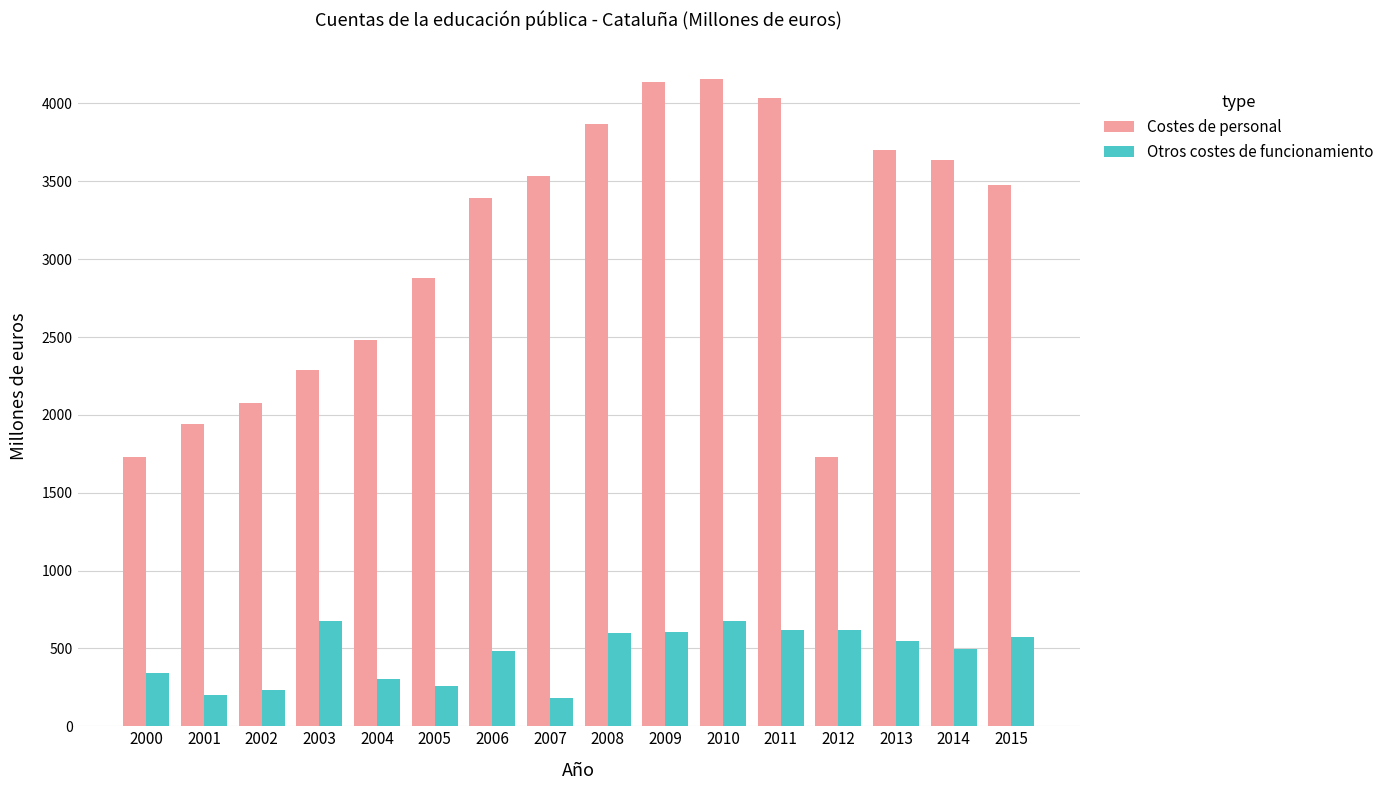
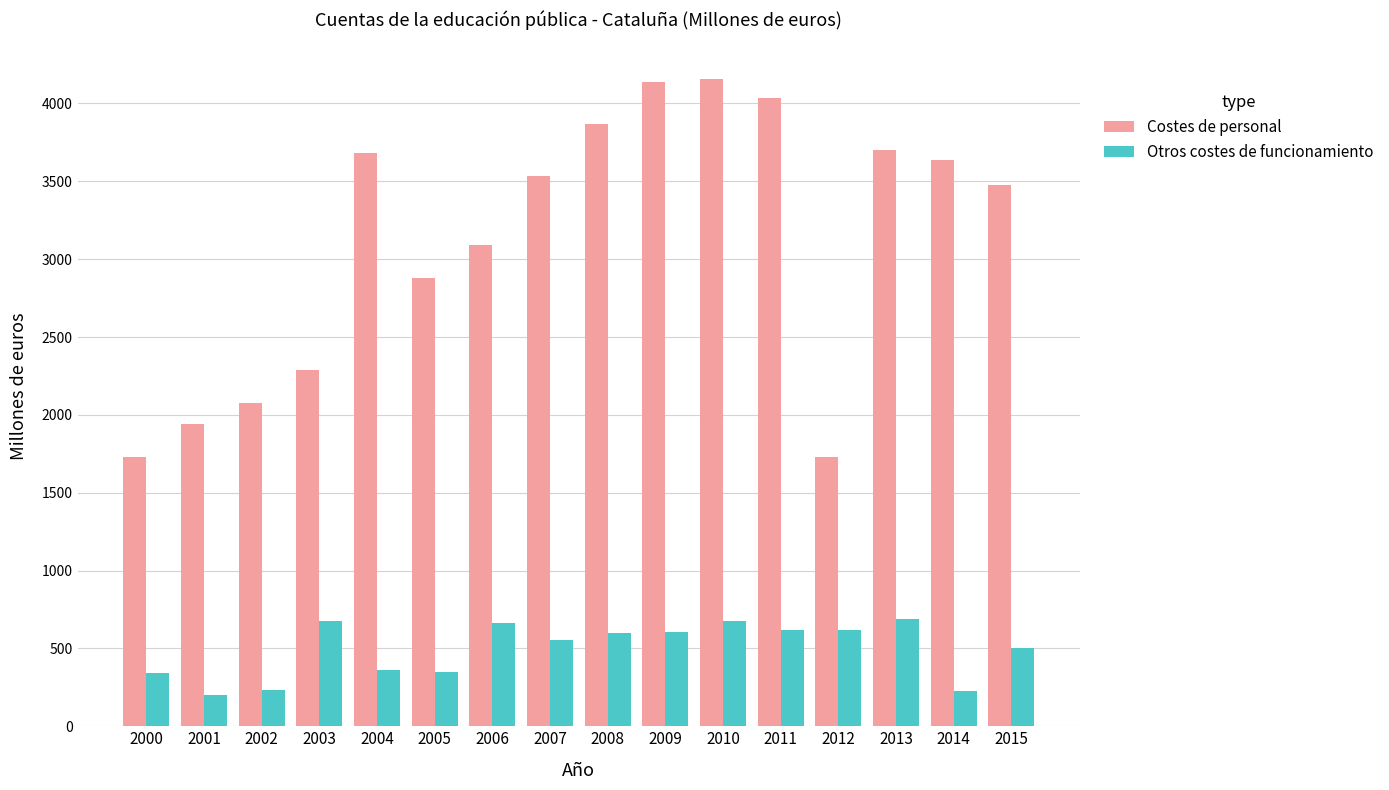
  {
    "Costes de personal": {
      "2000": 1730,
      "2001": 1940,
      "2002": 2080,
      "2003": 2290,
-     "2004": 2480,
+     "2004": 3680,
      "2005": 2880,
-     "2006": 3390,
+     "2006": 3090,
      "2007": 3530,
      "2008": 3870,
      "2009": 4140,
      "2010": 4160,
      "2011": 4030,
      "2012": 1730,
      "2013": 3700,
      "2014": 3640,
      "2015": 3480
    },
    "Otros costes de funcionamiento": {
      "2000": 340,
      "2001": 200,
      "2002": 230,
      "2003": 680,
-     "2004": 300,
-     "2005": 260,
-     "2006": 480,
-     "2007": 180,
+     "2004": 360,
+     "2005": 350,
+     "2006": 660,
+     "2007": 550,
      "2008": 600,
      "2009": 600,
      "2010": 680,
      "2011": 620,
      "2012": 620,
-     "2013": 550,
-     "2014": 500,
-     "2015": 570
+     "2013": 690,
+     "2014": 230,
+     "2015": 500
    }
  }
